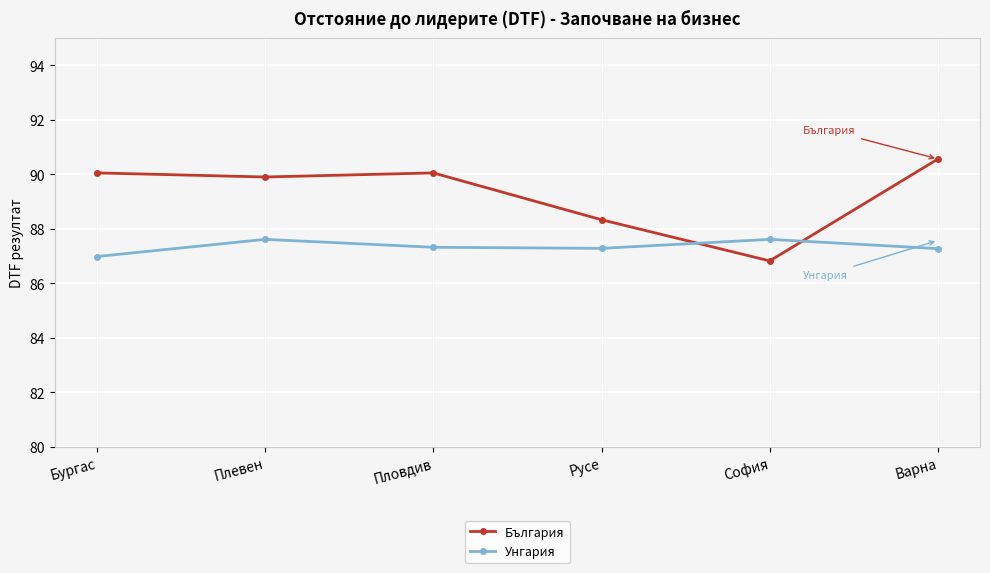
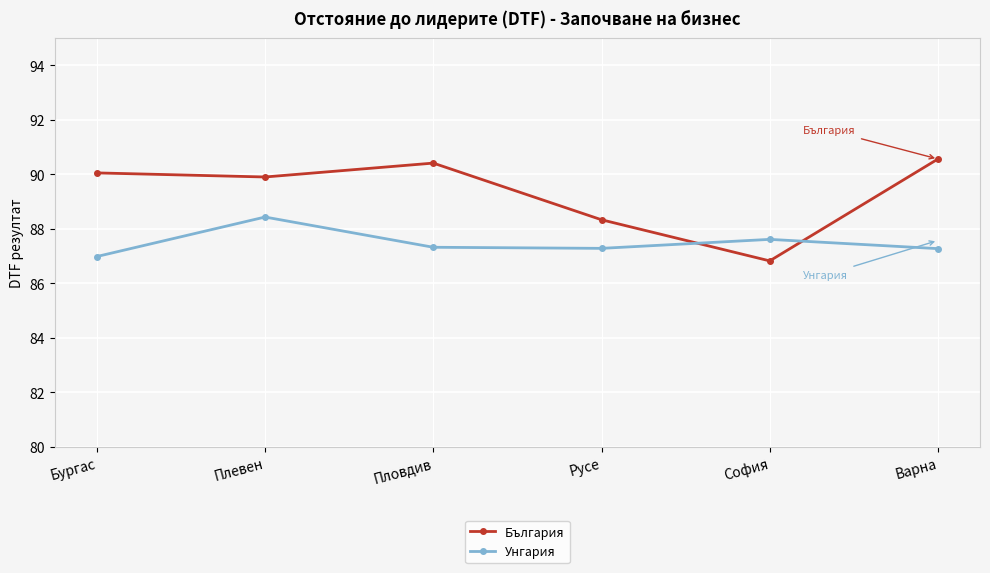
  {
    "България": {
      "Бургас": 90.1,
      "Плевен": 89.9,
-     "Пловдив": 90.1,
+     "Пловдив": 90.4,
      "Русе": 88.3,
      "София": 86.8,
      "Варна": 90.6
    },
    "Унгария": {
      "Бургас": 87.0,
-     "Плевен": 87.6,
+     "Плевен": 88.4,
      "Пловдив": 87.3,
      "Русе": 87.3,
      "София": 87.6,
      "Варна": 87.3
    }
  }
